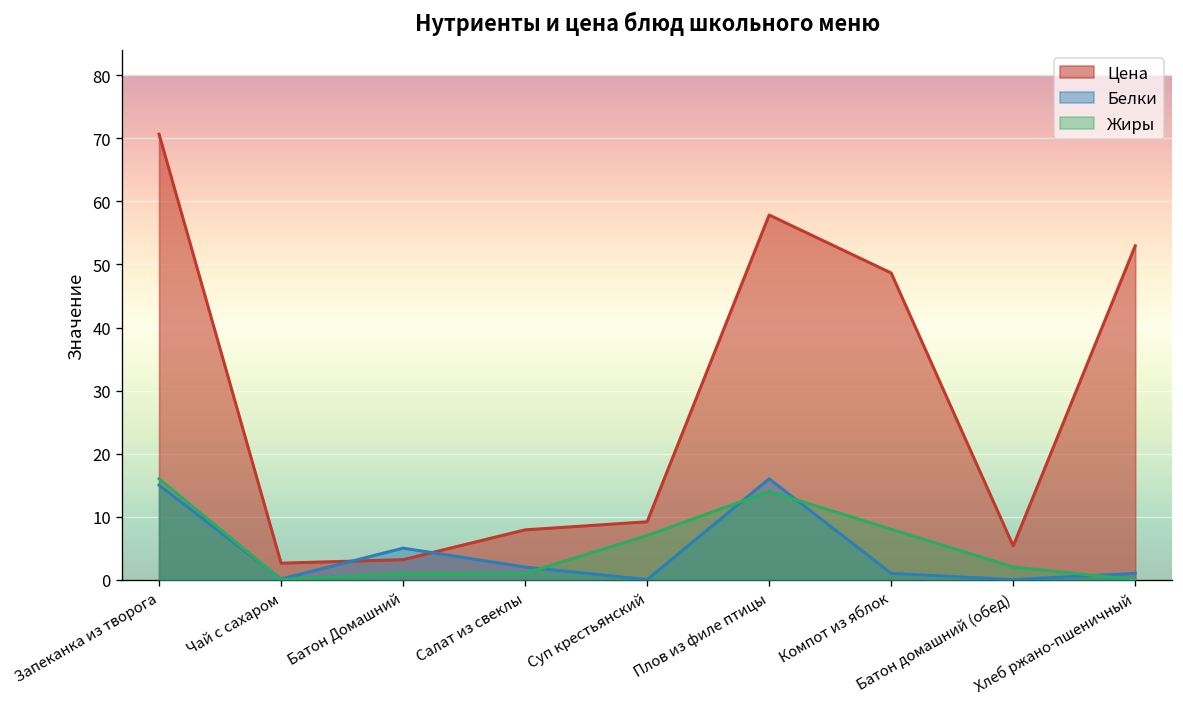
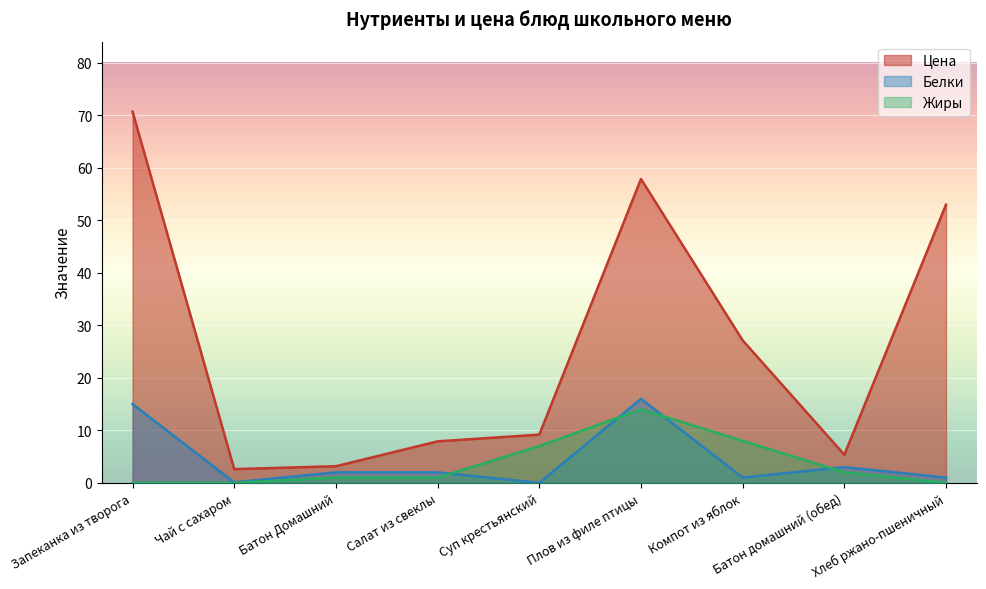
  {
    "Цена": {
      "Запеканка из творога": 71,
      "Чай с сахаром": 3,
      "Батон Домашний": 3,
      "Салат из свеклы": 8,
      "Суп крестьянский": 9,
      "Плов из филе птицы": 58,
-     "Компот из яблок": 49,
+     "Компот из яблок": 27,
      "Батон домашний (обед)": 5,
      "Хлеб ржано-пшеничный": 53
    },
    "Белки": {
      "Запеканка из творога": 15,
-     "Батон Домашний": 5,
+     "Батон Домашний": 2,
      "Салат из свеклы": 2,
      "Суп крестьянский": 0,
      "Плов из филе птицы": 16,
      "Компот из яблок": 1,
-     "Батон домашний (обед)": 0,
+     "Батон домашний (обед)": 3,
      "Хлеб ржано-пшеничный": 1
    },
    "Жиры": {
-     "Запеканка из творога": 16,
+     "Запеканка из творога": 0,
      "Батон Домашний": 1,
      "Салат из свеклы": 1,
      "Суп крестьянский": 7,
      "Плов из филе птицы": 14,
      "Компот из яблок": 8,
      "Батон домашний (обед)": 2,
      "Хлеб ржано-пшеничный": 0
    }
  }
